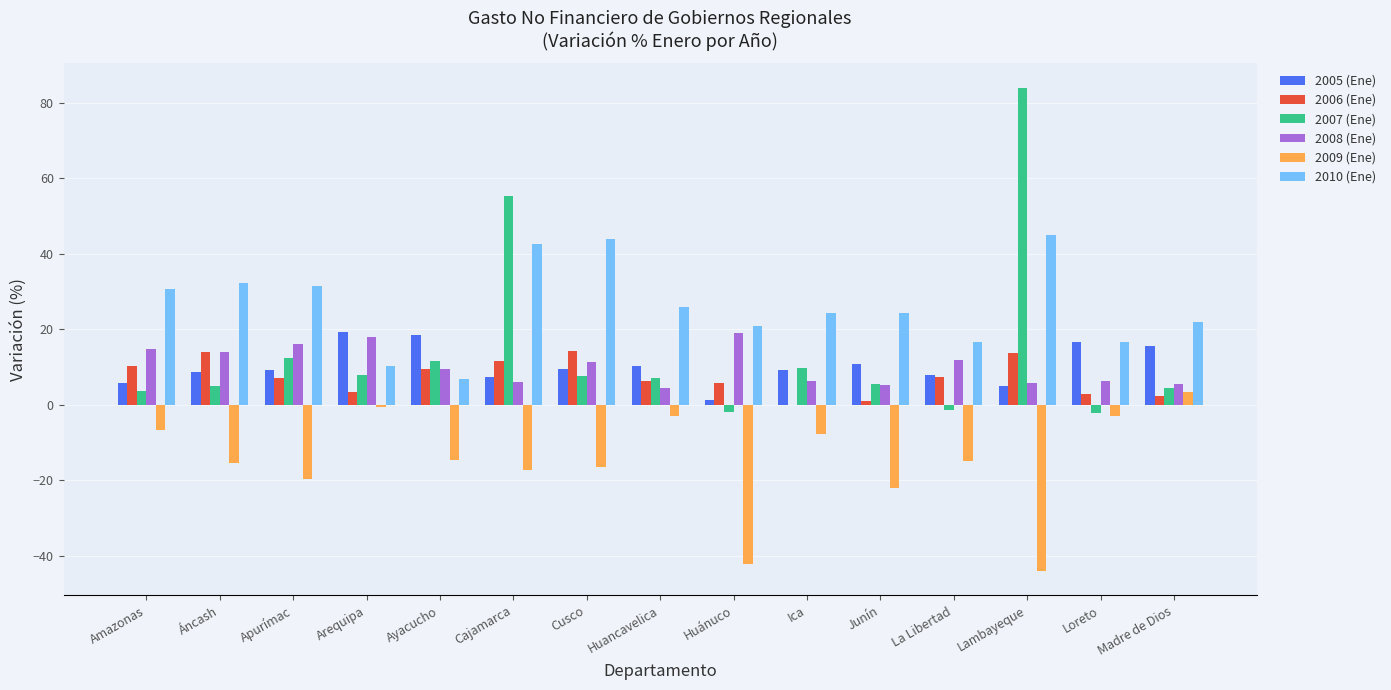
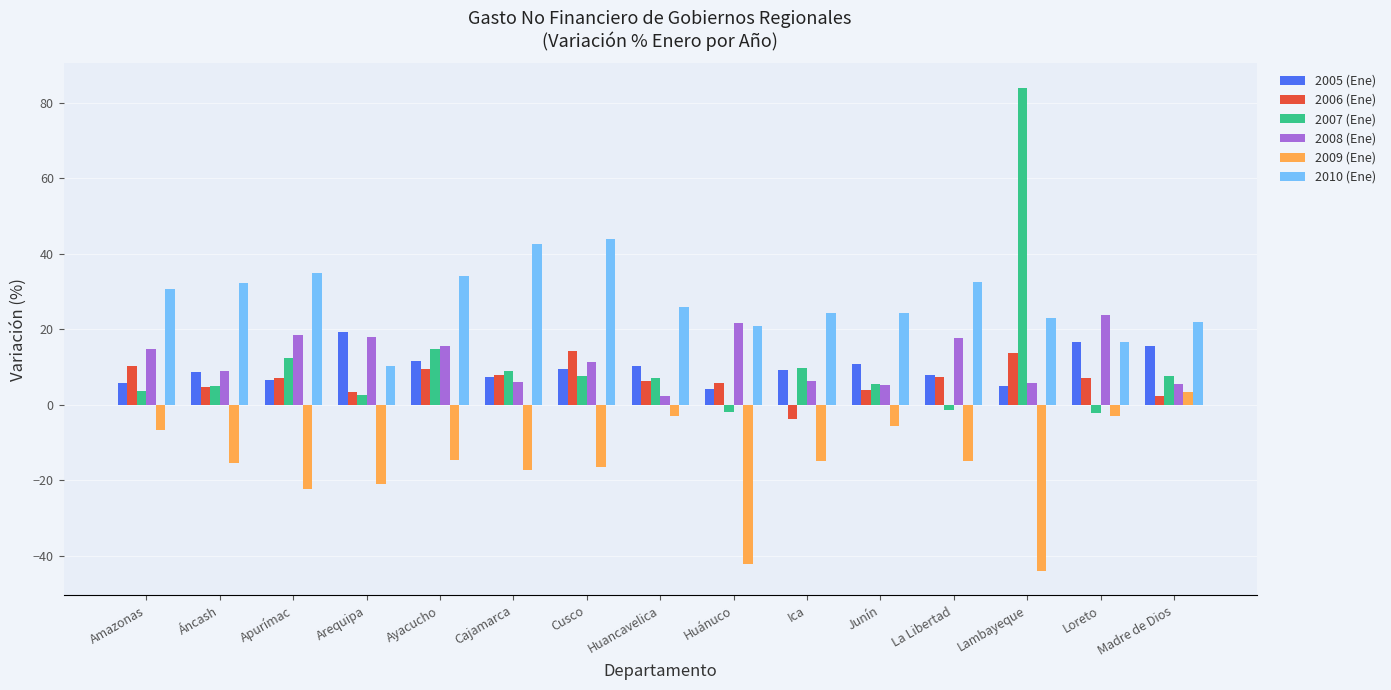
  {
    "2005 (Ene)": {
      "Amazonas": 6,
      "Áncash": 9,
-     "Apurímac": 9,
+     "Apurímac": 6,
      "Arequipa": 19,
-     "Ayacucho": 18,
+     "Ayacucho": 12,
      "Cajamarca": 7,
      "Cusco": 9,
      "Huancavelica": 10,
-     "Huánuco": 1,
+     "Huánuco": 4,
      "Ica": 9,
      "Junín": 11,
      "La Libertad": 8,
      "Lambayeque": 5,
      "Loreto": 17,
      "Madre de Dios": 16
    },
    "2006 (Ene)": {
      "Amazonas": 10,
-     "Áncash": 14,
+     "Áncash": 5,
      "Apurímac": 7,
      "Arequipa": 3,
      "Ayacucho": 10,
-     "Cajamarca": 12,
+     "Cajamarca": 8,
      "Cusco": 14,
      "Huancavelica": 6,
      "Huánuco": 6,
-     "Ica": 0,
-     "Junín": 1,
+     "Ica": -4,
+     "Junín": 4,
      "La Libertad": 7,
      "Lambayeque": 14,
-     "Loreto": 3,
+     "Loreto": 7,
      "Madre de Dios": 2
    },
    "2007 (Ene)": {
      "Amazonas": 4,
      "Áncash": 5,
      "Apurímac": 12,
-     "Arequipa": 8,
-     "Ayacucho": 12,
-     "Cajamarca": 55,
+     "Arequipa": 3,
+     "Ayacucho": 15,
+     "Cajamarca": 9,
      "Cusco": 8,
      "Huancavelica": 7,
      "Huánuco": -2,
      "Ica": 10,
      "Junín": 6,
      "La Libertad": -1,
      "Lambayeque": 84,
      "Loreto": -2,
-     "Madre de Dios": 4
+     "Madre de Dios": 8
    },
    "2008 (Ene)": {
      "Amazonas": 15,
-     "Áncash": 14,
-     "Apurímac": 16,
+     "Áncash": 9,
+     "Apurímac": 19,
      "Arequipa": 18,
-     "Ayacucho": 10,
+     "Ayacucho": 16,
      "Cajamarca": 6,
      "Cusco": 11,
-     "Huancavelica": 5,
-     "Huánuco": 19,
+     "Huancavelica": 2,
+     "Huánuco": 22,
      "Ica": 6,
      "Junín": 5,
-     "La Libertad": 12,
+     "La Libertad": 18,
      "Lambayeque": 6,
-     "Loreto": 6,
+     "Loreto": 24,
      "Madre de Dios": 5
    },
    "2009 (Ene)": {
      "Amazonas": -7,
      "Áncash": -16,
-     "Apurímac": -20,
-     "Arequipa": -1,
+     "Apurímac": -22,
+     "Arequipa": -21,
      "Ayacucho": -15,
      "Cajamarca": -17,
      "Cusco": -16,
      "Huancavelica": -3,
      "Huánuco": -42,
-     "Ica": -8,
-     "Junín": -22,
+     "Ica": -15,
+     "Junín": -6,
      "La Libertad": -15,
      "Lambayeque": -44,
      "Loreto": -3,
      "Madre de Dios": 3
    },
    "2010 (Ene)": {
      "Amazonas": 31,
      "Áncash": 32,
-     "Apurímac": 31,
+     "Apurímac": 35,
      "Arequipa": 10,
-     "Ayacucho": 7,
+     "Ayacucho": 34,
      "Cajamarca": 43,
      "Cusco": 44,
      "Huancavelica": 26,
      "Huánuco": 21,
      "Ica": 24,
      "Junín": 24,
-     "La Libertad": 17,
-     "Lambayeque": 45,
+     "La Libertad": 33,
+     "Lambayeque": 23,
      "Loreto": 17,
      "Madre de Dios": 22
    }
  }
